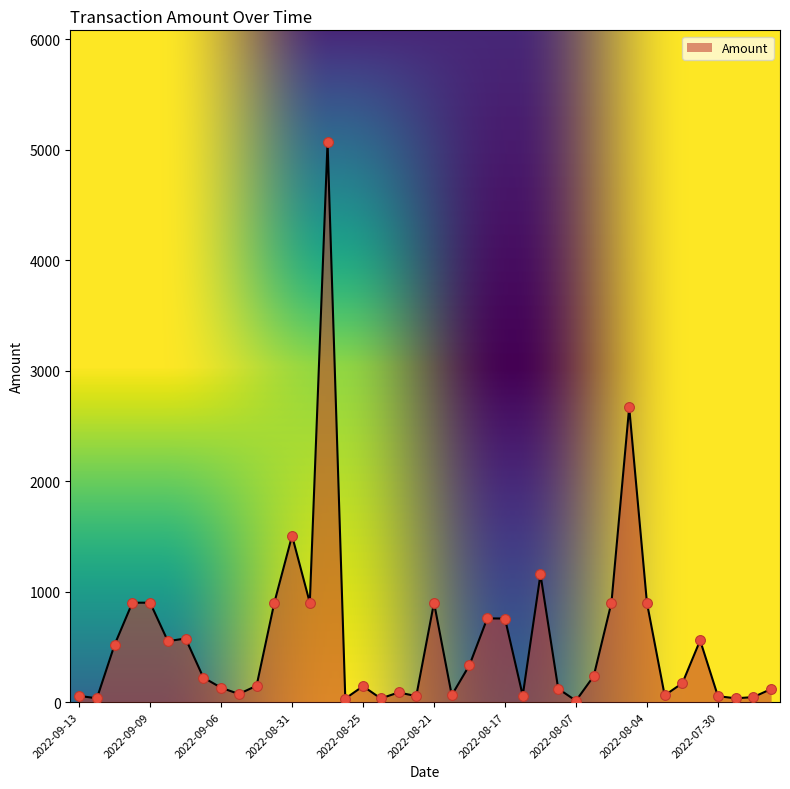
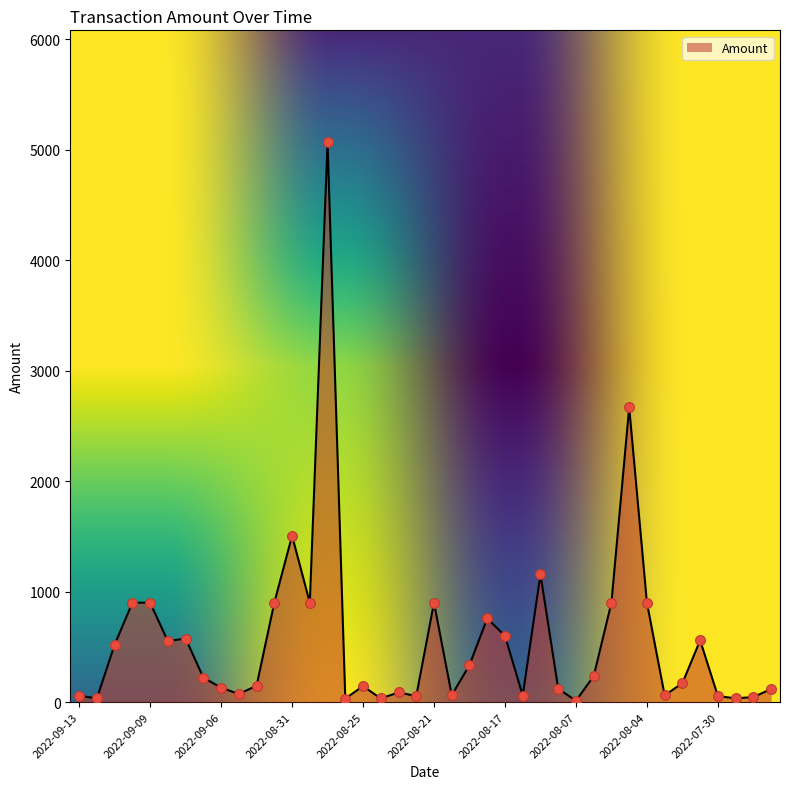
  {
    "2022-08-31": 1510,
    "2022-08-21": 900,
-   "2022-08-17": 760,
+   "2022-08-17": 600,
    "2022-08-07": 10
  }
